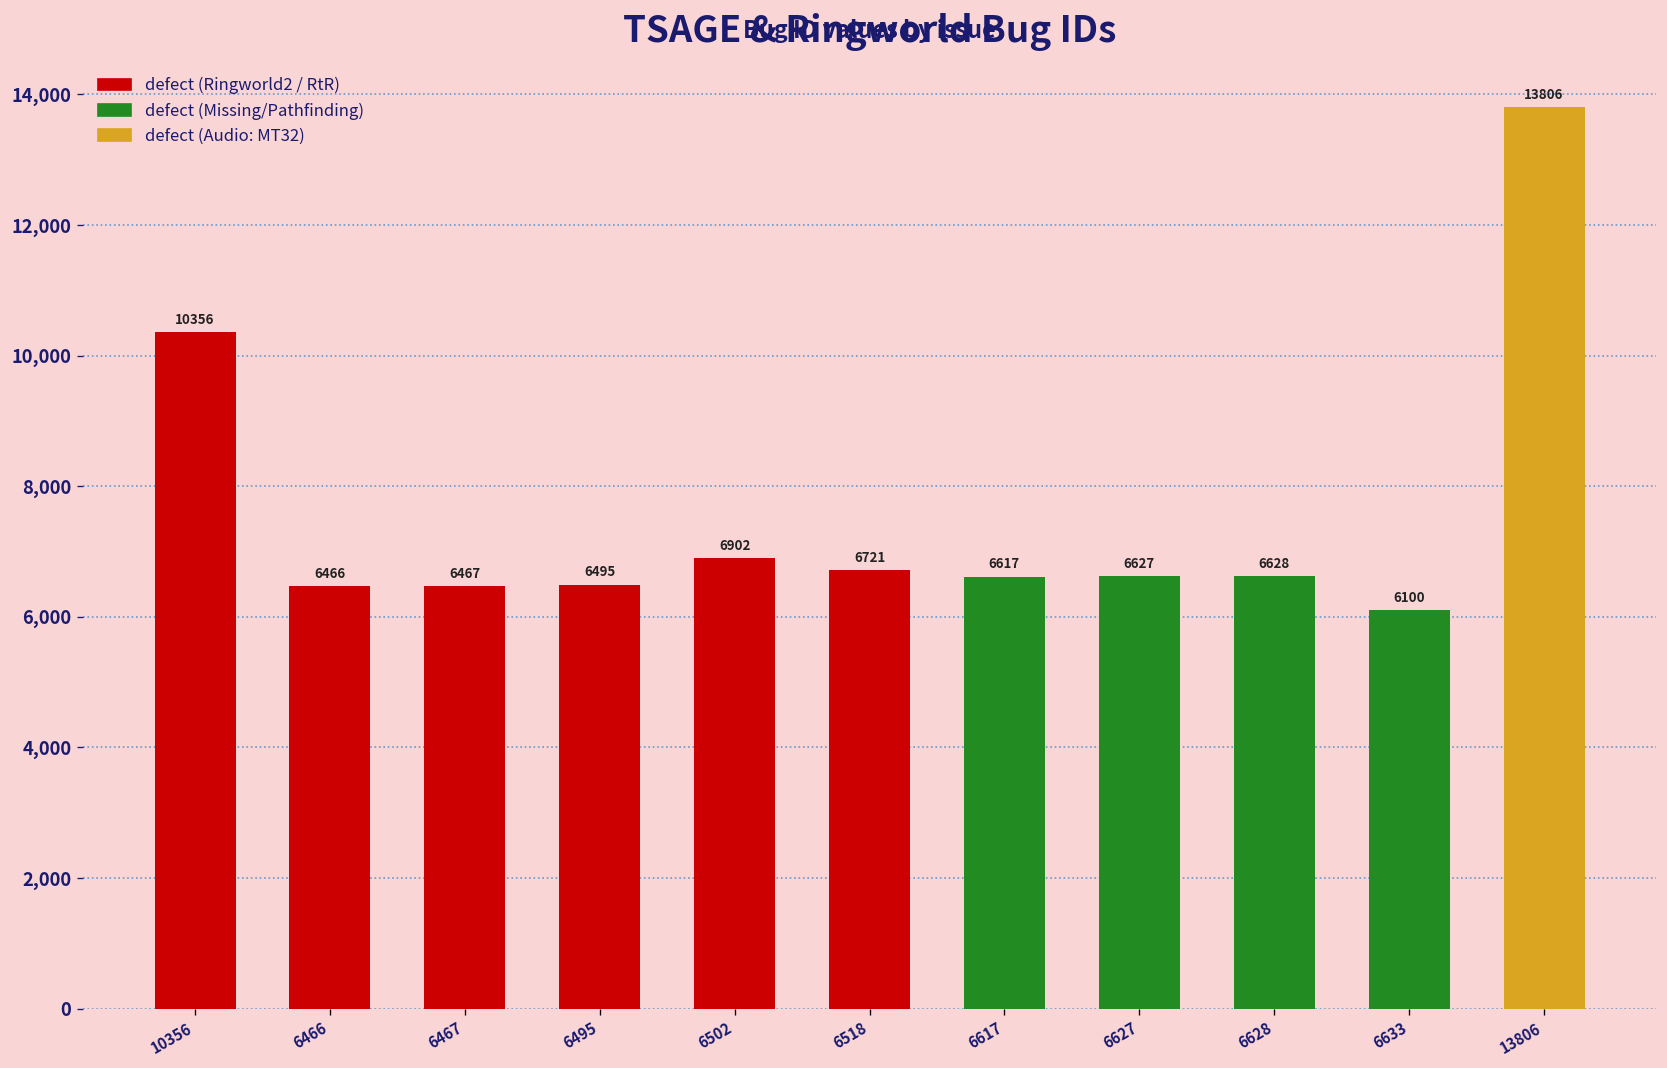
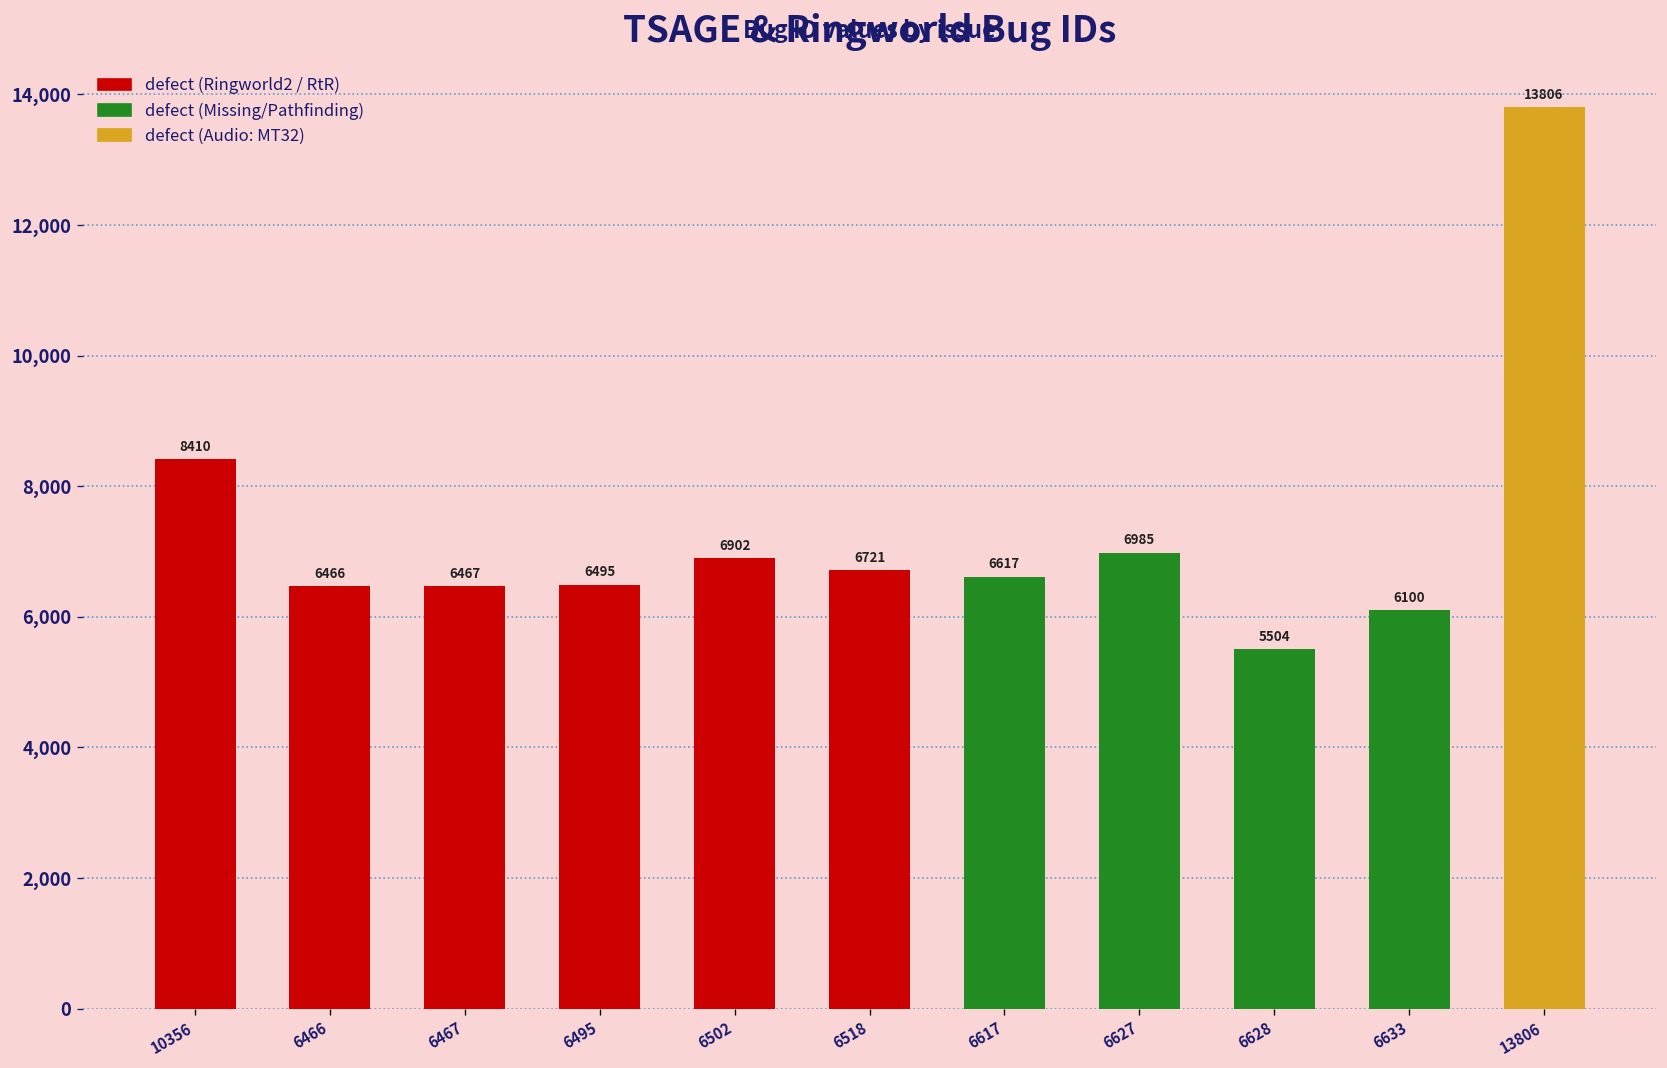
  {
-   "10356": 10356,
+   "10356": 8410,
    "6466": 6466,
    "6467": 6467,
    "6495": 6495,
    "6502": 6902,
    "6518": 6721,
    "6617": 6617,
-   "6627": 6627,
-   "6628": 6628,
+   "6627": 6985,
+   "6628": 5504,
    "6633": 6100,
    "13806": 13806
  }
